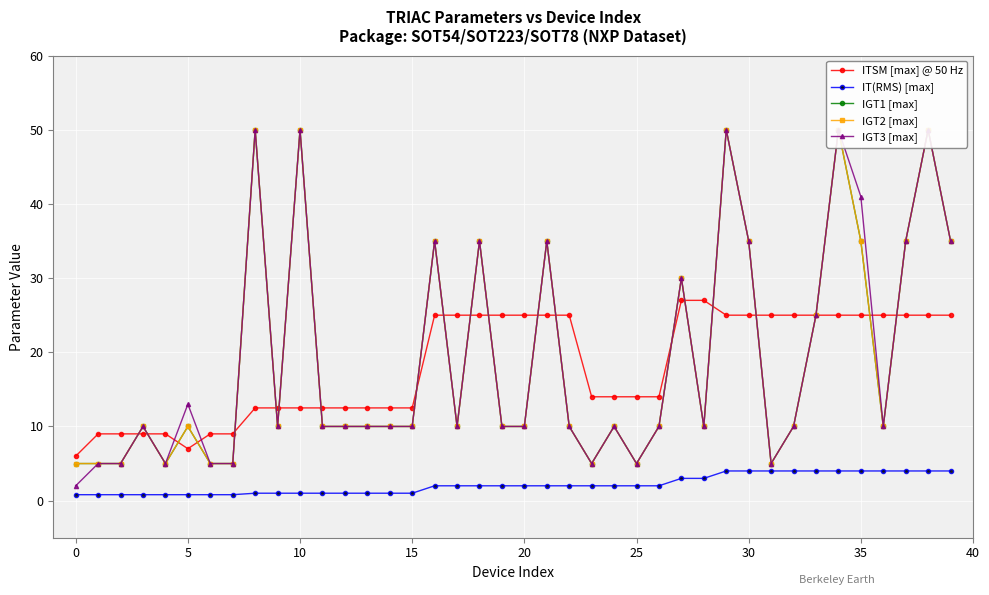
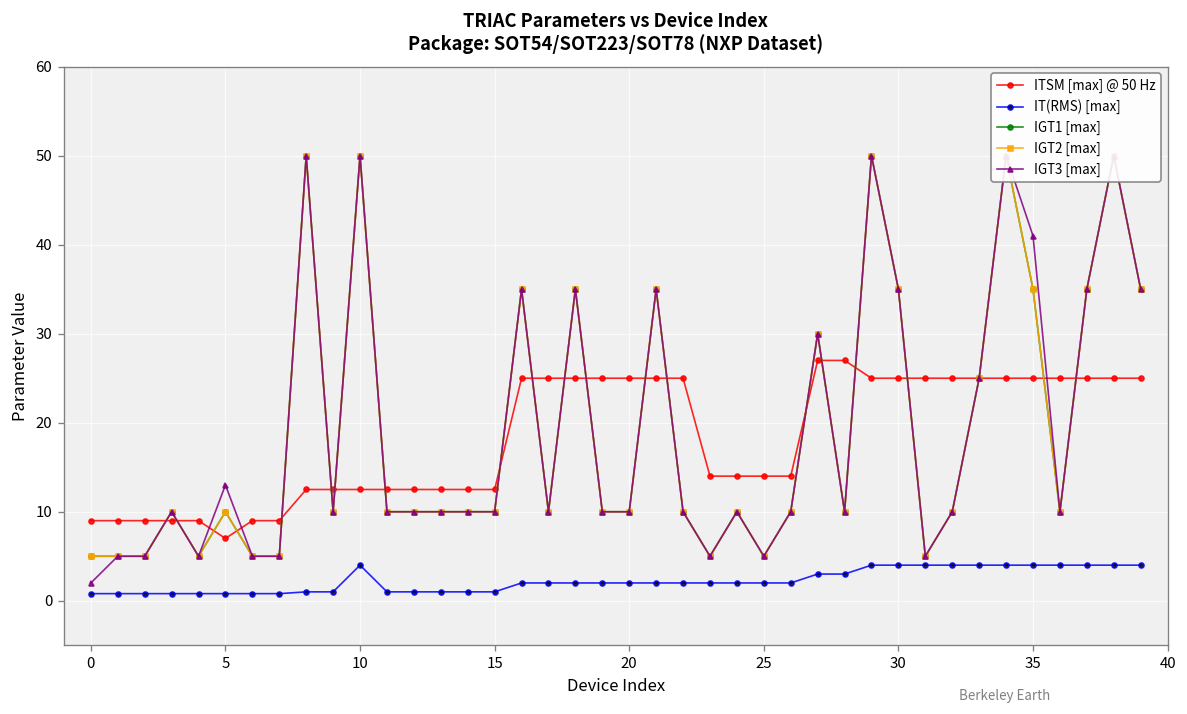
  {
    "ITSM [max] @ 50 Hz": {
-     "0": 6,
+     "0": 9,
      "5": 7,
      "10": 13,
      "15": 13,
      "20": 25,
      "25": 14,
      "30": 25,
      "35": 25
    },
    "IT(RMS) [max]": {
      "0": 1,
      "5": 1,
-     "10": 1,
+     "10": 4,
      "15": 1,
      "20": 2,
      "25": 2,
      "30": 4,
      "35": 4
    },
    "IGT2 [max]": {
      "0": 5,
      "5": 10,
      "35": 35
    },
    "IGT3 [max]": {
      "0": 2,
      "5": 13,
      "35": 41
    }
  }
